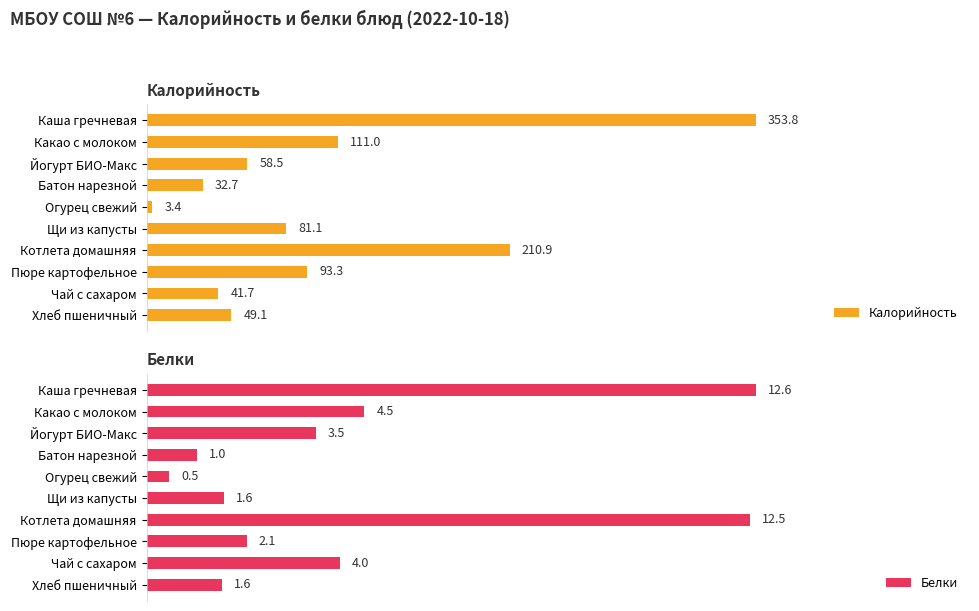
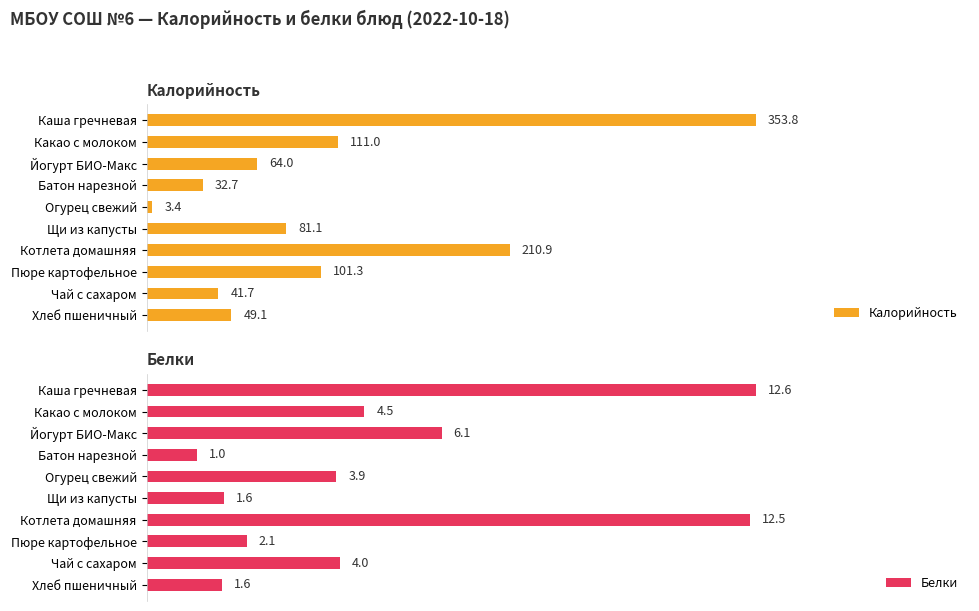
  {
    "Калорийность": {
      "Каша гречневая": 353.8,
      "Какао с молоком": 111.0,
-     "Йогурт БИО-Макс": 58.5,
+     "Йогурт БИО-Макс": 64.0,
      "Батон нарезной": 32.7,
      "Огурец свежий": 3.4,
      "Щи из капусты": 81.1,
      "Котлета домашняя": 210.9,
-     "Пюре картофельное": 93.3,
+     "Пюре картофельное": 101.3,
      "Чай с сахаром": 41.7,
      "Хлеб пшеничный": 49.1
    },
    "Белки": {
      "Каша гречневая": 12.6,
      "Какао с молоком": 4.5,
-     "Йогурт БИО-Макс": 3.5,
+     "Йогурт БИО-Макс": 6.1,
      "Батон нарезной": 1.0,
-     "Огурец свежий": 0.5,
+     "Огурец свежий": 3.9,
      "Щи из капусты": 1.6,
      "Котлета домашняя": 12.5,
      "Пюре картофельное": 2.1,
      "Чай с сахаром": 4.0,
      "Хлеб пшеничный": 1.6
    }
  }
